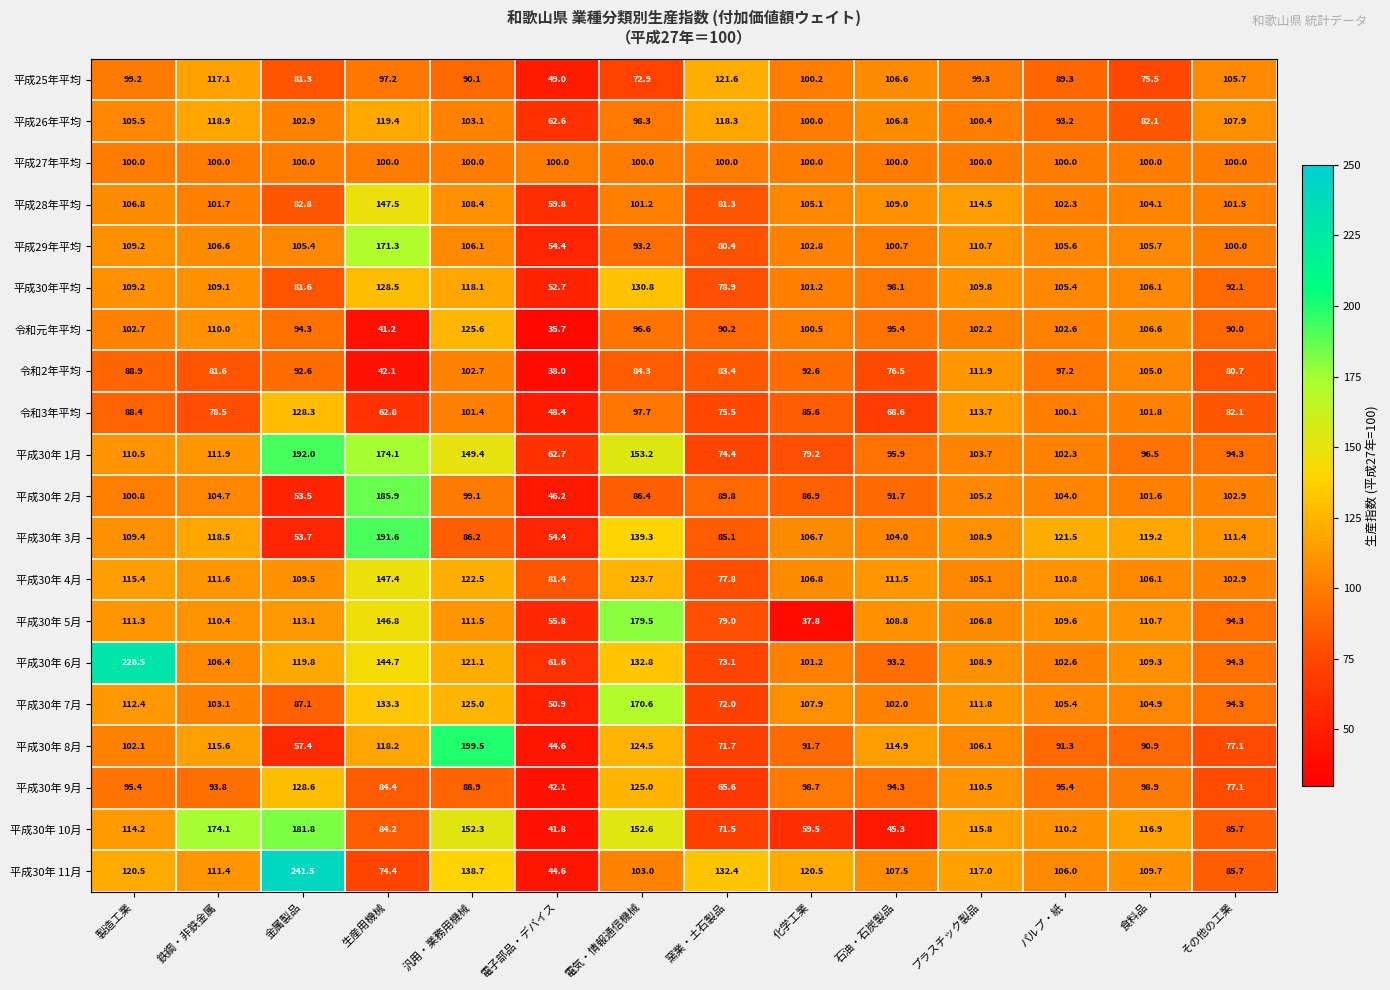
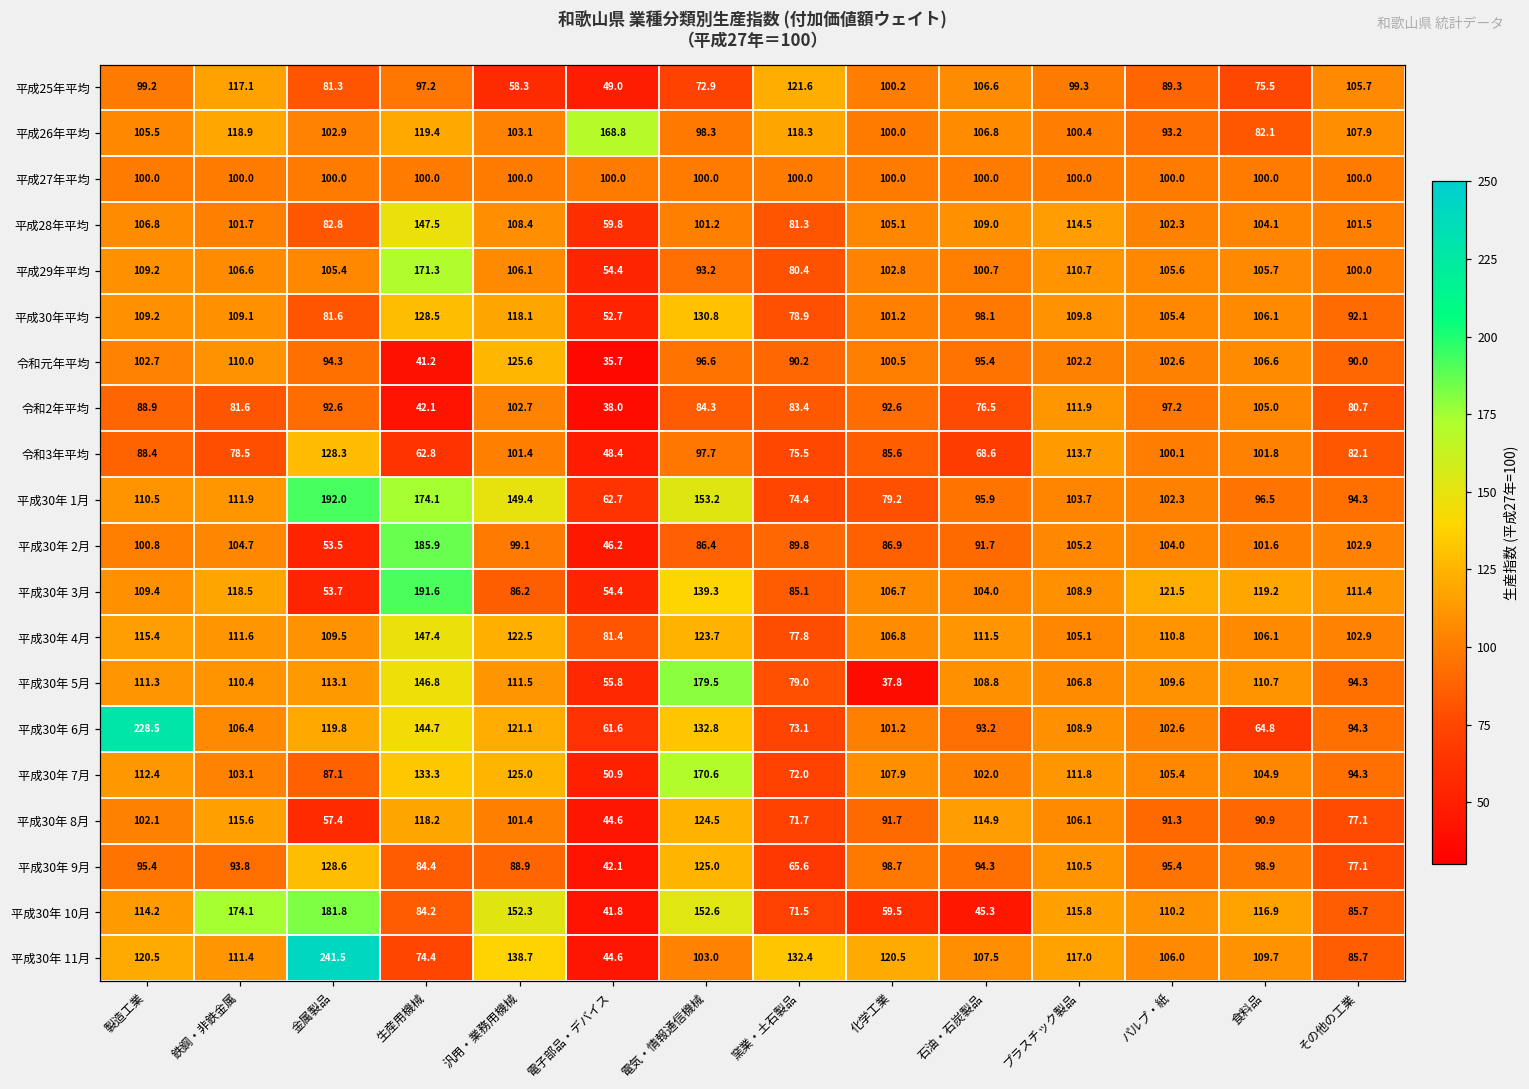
  {
    "平成25年平均": {
      "製造工業": 99.2,
      "鉄鋼・非鉄金属": 117.1,
      "金属製品": 81.3,
      "生産用機械": 97.2,
-     "汎用・業務用機械": 90.1,
+     "汎用・業務用機械": 58.3,
      "電子部品・デバイス": 49.0,
      "電気・情報通信機械": 72.9,
      "窯業・土石製品": 121.6,
      "化学工業": 100.2,
      "石油・石炭製品": 106.6,
      "プラスチック製品": 99.3,
      "パルプ・紙": 89.3,
      "食料品": 75.5,
      "その他の工業": 105.7
    },
    "平成26年平均": {
      "製造工業": 105.5,
      "鉄鋼・非鉄金属": 118.9,
      "金属製品": 102.9,
      "生産用機械": 119.4,
      "汎用・業務用機械": 103.1,
-     "電子部品・デバイス": 62.6,
+     "電子部品・デバイス": 168.8,
      "電気・情報通信機械": 98.3,
      "窯業・土石製品": 118.3,
      "化学工業": 100.0,
      "石油・石炭製品": 106.8,
      "プラスチック製品": 100.4,
      "パルプ・紙": 93.2,
      "食料品": 82.1,
      "その他の工業": 107.9
    },
    "平成30年 6月": {
      "製造工業": 228.5,
      "鉄鋼・非鉄金属": 106.4,
      "金属製品": 119.8,
      "生産用機械": 144.7,
      "汎用・業務用機械": 121.1,
      "電子部品・デバイス": 61.6,
      "電気・情報通信機械": 132.8,
      "窯業・土石製品": 73.1,
      "化学工業": 101.2,
      "石油・石炭製品": 93.2,
      "プラスチック製品": 108.9,
      "パルプ・紙": 102.6,
-     "食料品": 109.3,
+     "食料品": 64.8,
      "その他の工業": 94.3
    },
    "平成30年 8月": {
      "製造工業": 102.1,
      "鉄鋼・非鉄金属": 115.6,
      "金属製品": 57.4,
      "生産用機械": 118.2,
-     "汎用・業務用機械": 199.5,
+     "汎用・業務用機械": 101.4,
      "電子部品・デバイス": 44.6,
      "電気・情報通信機械": 124.5,
      "窯業・土石製品": 71.7,
      "化学工業": 91.7,
      "石油・石炭製品": 114.9,
      "プラスチック製品": 106.1,
      "パルプ・紙": 91.3,
      "食料品": 90.9,
      "その他の工業": 77.1
    }
  }
